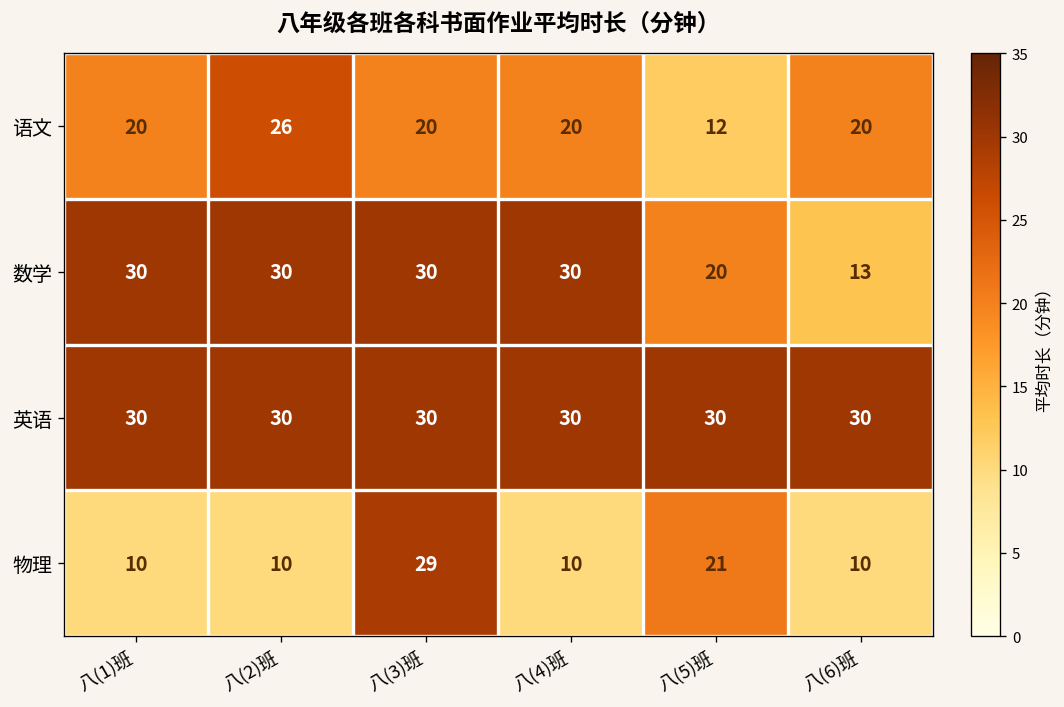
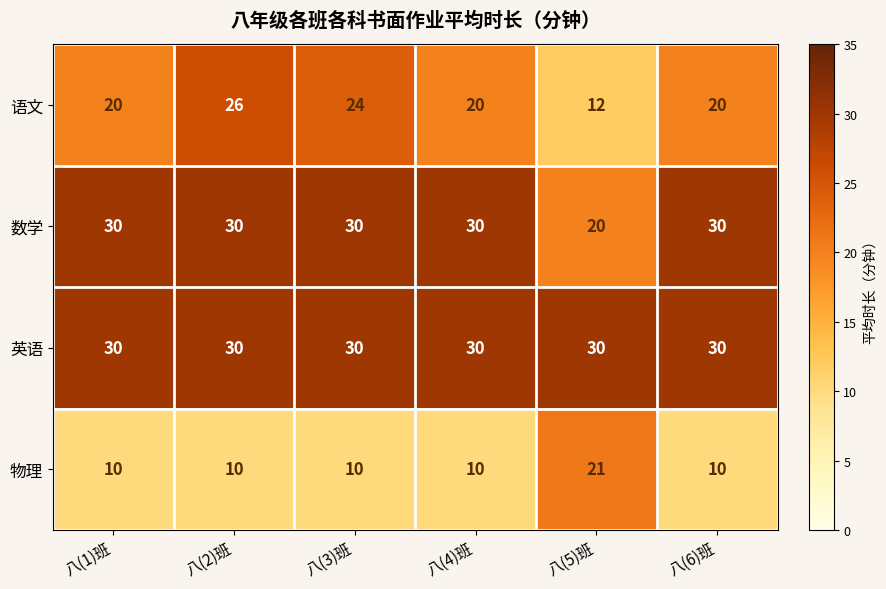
  {
    "语文": {
      "八(1)班": 20,
      "八(2)班": 26,
-     "八(3)班": 20,
+     "八(3)班": 24,
      "八(4)班": 20,
      "八(5)班": 12,
      "八(6)班": 20
    },
    "数学": {
      "八(1)班": 30,
      "八(2)班": 30,
      "八(3)班": 30,
      "八(4)班": 30,
      "八(5)班": 20,
-     "八(6)班": 13
+     "八(6)班": 30
    },
    "英语": {
      "八(1)班": 30,
      "八(2)班": 30,
      "八(3)班": 30,
      "八(4)班": 30,
      "八(5)班": 30,
      "八(6)班": 30
    },
    "物理": {
      "八(1)班": 10,
      "八(2)班": 10,
-     "八(3)班": 29,
+     "八(3)班": 10,
      "八(4)班": 10,
      "八(5)班": 21,
      "八(6)班": 10
    }
  }
